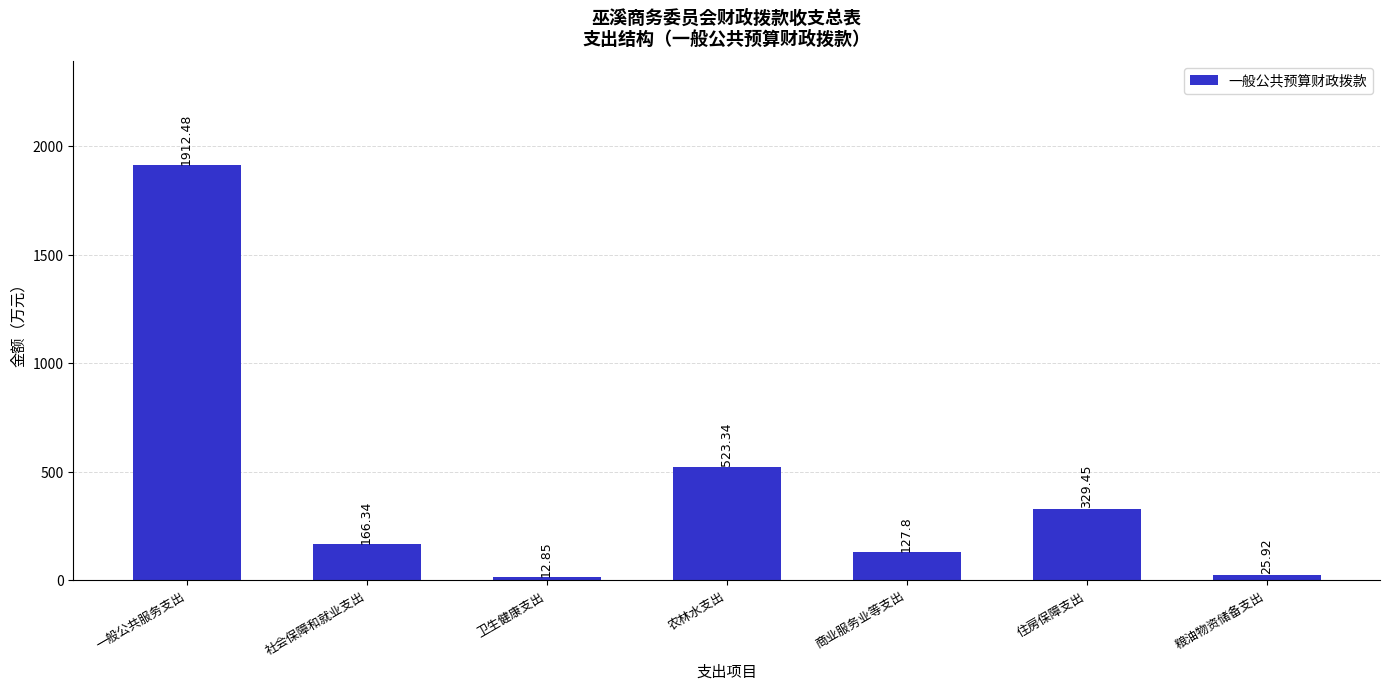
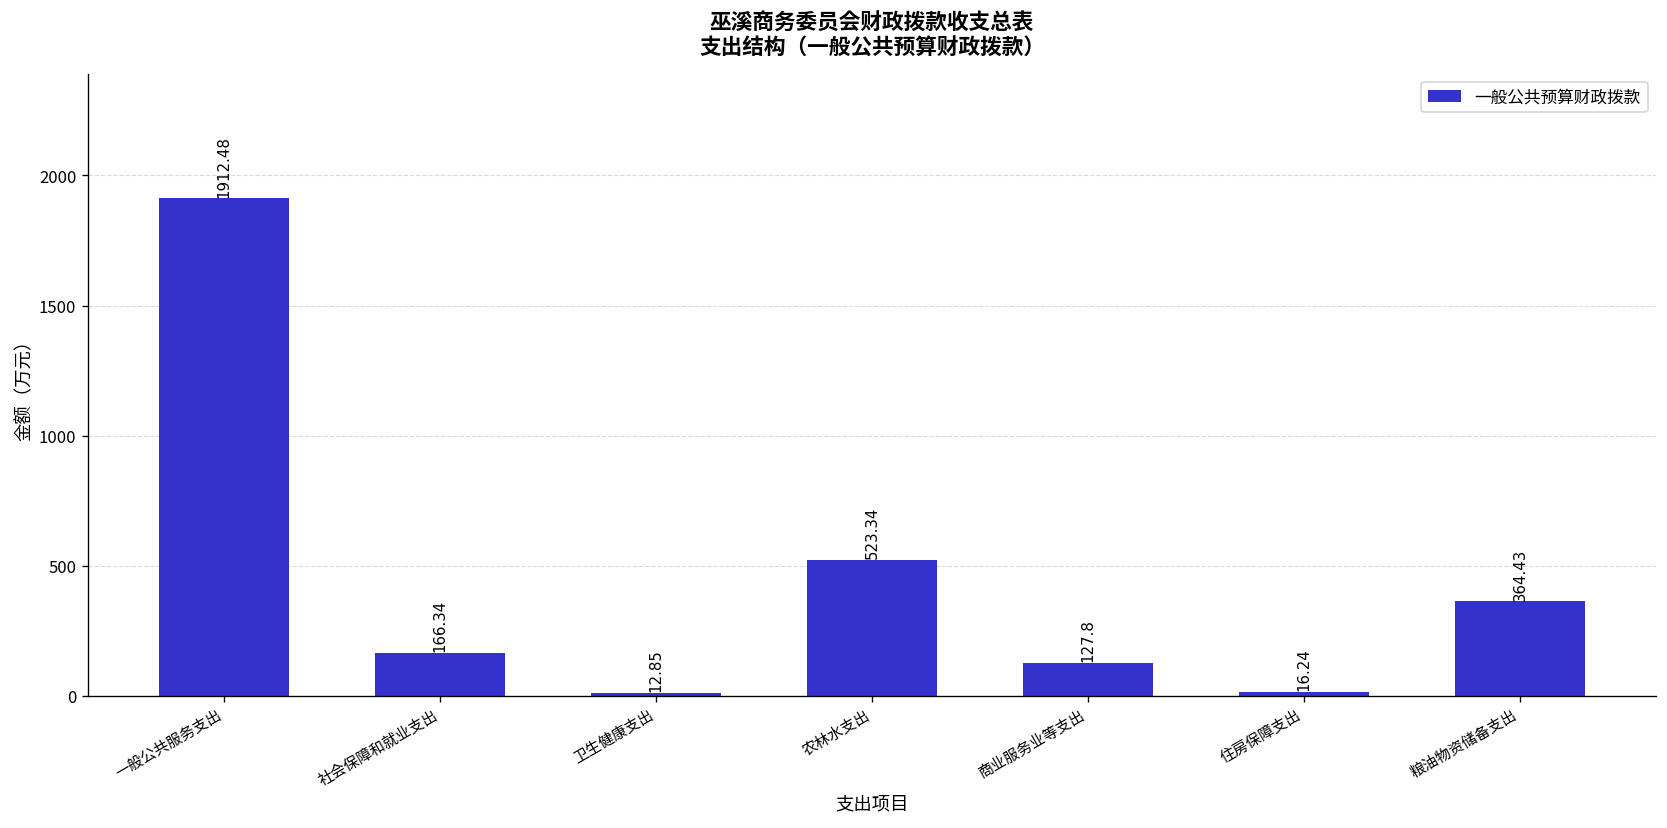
  {
    "一般公共服务支出": 1912.48,
    "社会保障和就业支出": 166.34,
    "卫生健康支出": 12.85,
    "农林水支出": 523.34,
    "商业服务业等支出": 127.8,
-   "住房保障支出": 329.45,
-   "粮油物资储备支出": 25.92
+   "住房保障支出": 16.24,
+   "粮油物资储备支出": 364.43
  }
